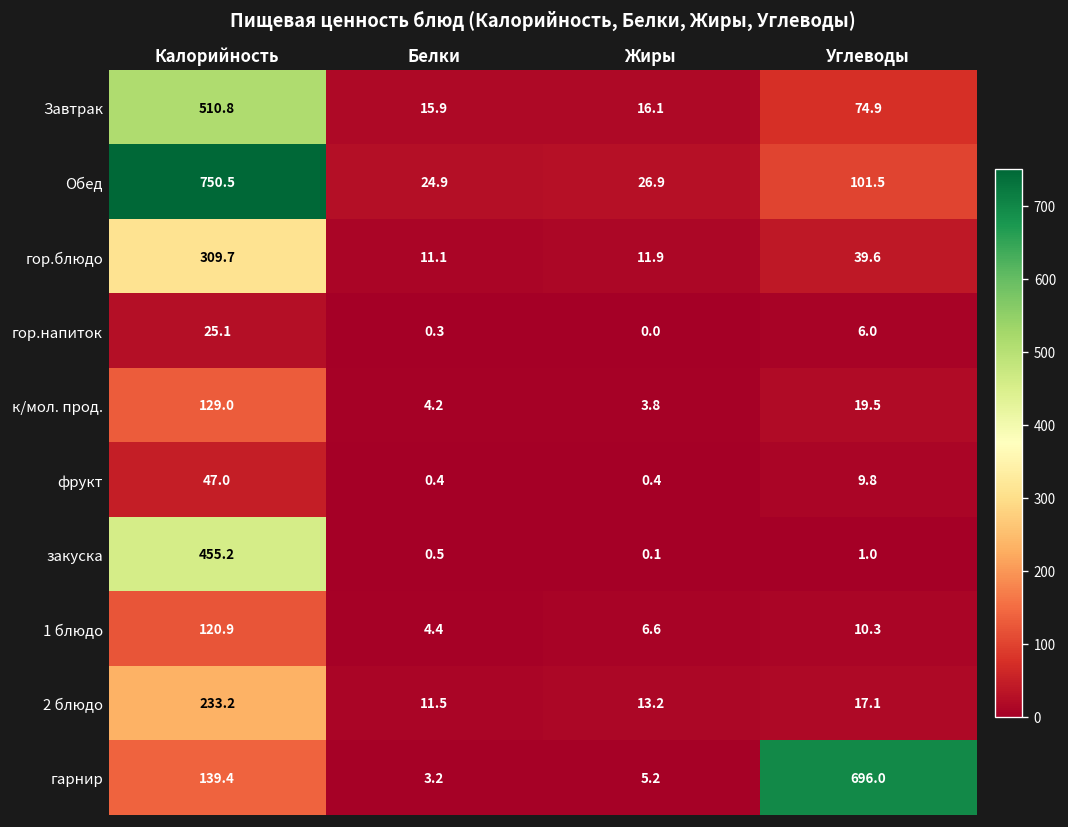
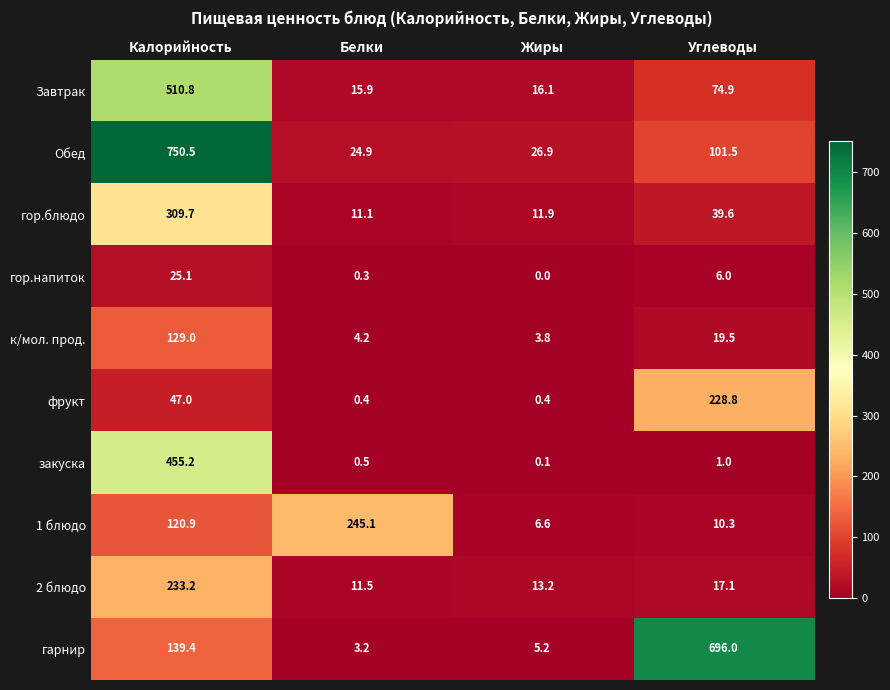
  {
    "Завтрак": {
      "Калорийность": 510.8,
      "Белки": 15.9,
      "Жиры": 16.1,
      "Углеводы": 74.9
    },
    "Обед": {
      "Калорийность": 750.5,
      "Белки": 24.9,
      "Жиры": 26.9,
      "Углеводы": 101.5
    },
    "гор.блюдо": {
      "Калорийность": 309.7,
      "Белки": 11.1,
      "Жиры": 11.9,
      "Углеводы": 39.6
    },
    "гор.напиток": {
      "Калорийность": 25.1,
      "Белки": 0.3,
      "Жиры": 0.0,
      "Углеводы": 6.0
    },
    "к/мол. прод.": {
      "Калорийность": 129.0,
      "Белки": 4.2,
      "Жиры": 3.8,
      "Углеводы": 19.5
    },
    "фрукт": {
      "Калорийность": 47.0,
      "Белки": 0.4,
      "Жиры": 0.4,
-     "Углеводы": 9.8
+     "Углеводы": 228.8
    },
    "закуска": {
      "Калорийность": 455.2,
      "Белки": 0.5,
      "Жиры": 0.1,
      "Углеводы": 1.0
    },
    "1 блюдо": {
      "Калорийность": 120.9,
-     "Белки": 4.4,
+     "Белки": 245.1,
      "Жиры": 6.6,
      "Углеводы": 10.3
    },
    "2 блюдо": {
      "Калорийность": 233.2,
      "Белки": 11.5,
      "Жиры": 13.2,
      "Углеводы": 17.1
    },
    "гарнир": {
      "Калорийность": 139.4,
      "Белки": 3.2,
      "Жиры": 5.2,
      "Углеводы": 696.0
    }
  }
